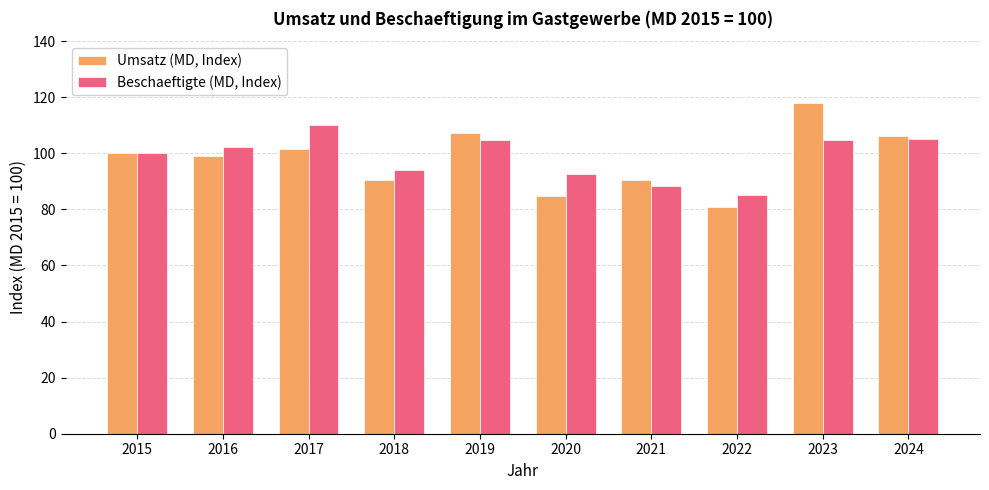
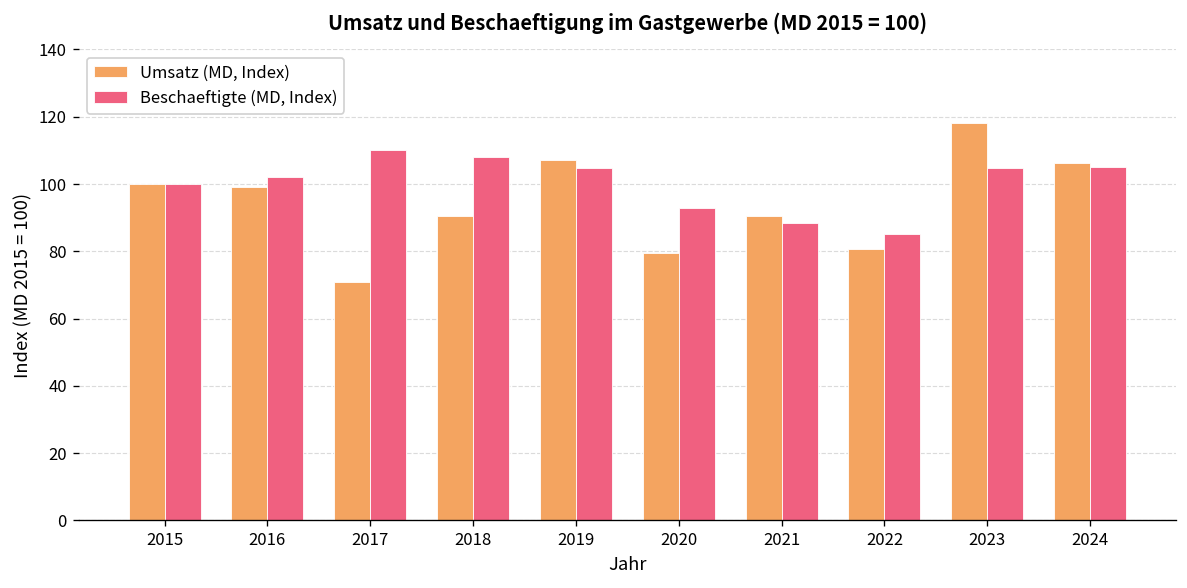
  {
    "Umsatz (MD, Index)": {
      "2015": 100,
      "2016": 99,
-     "2017": 102,
+     "2017": 71,
      "2018": 91,
      "2019": 107,
-     "2020": 85,
+     "2020": 80,
      "2021": 91,
      "2022": 81,
      "2023": 118,
      "2024": 106
    },
    "Beschaeftigte (MD, Index)": {
      "2015": 100,
      "2016": 102,
      "2017": 110,
-     "2018": 94,
+     "2018": 108,
      "2019": 105,
      "2020": 93,
      "2021": 88,
      "2022": 85,
      "2023": 105,
      "2024": 105
    }
  }
